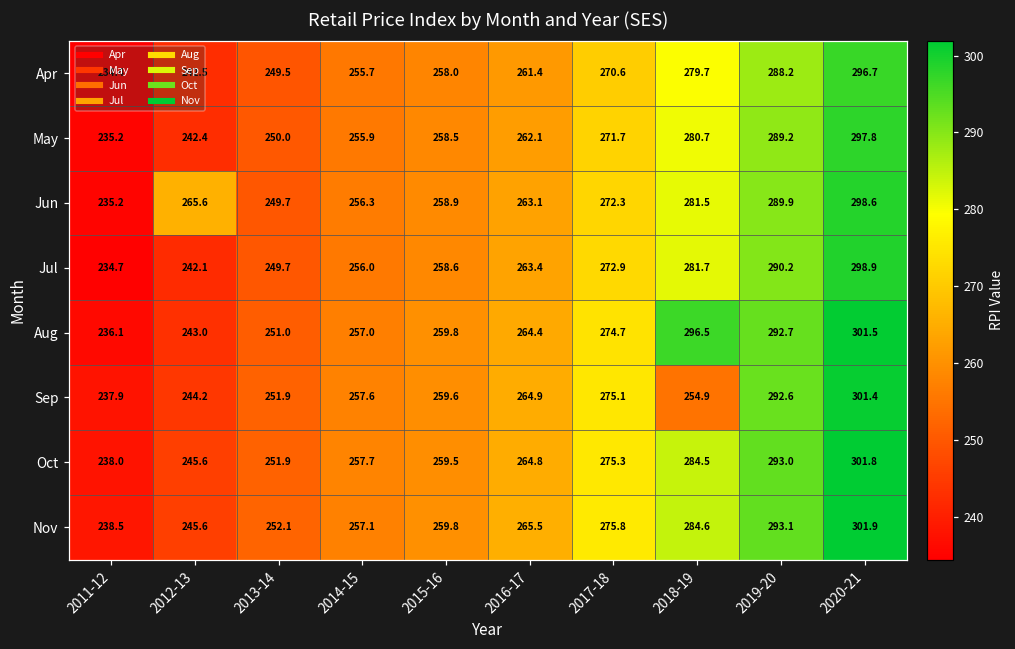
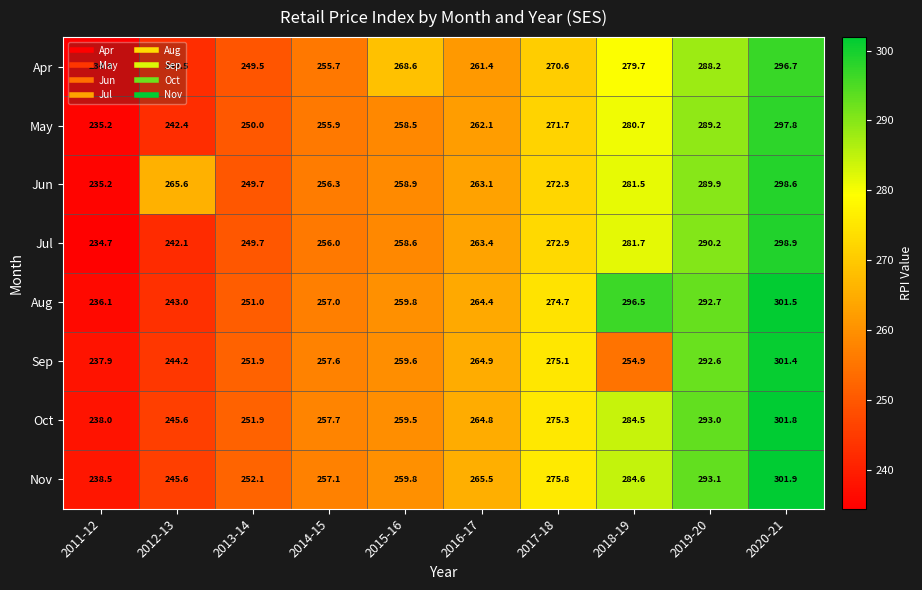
  {
    "Apr": {
      "2013-14": 249.5,
      "2014-15": 255.7,
-     "2015-16": 258.0,
+     "2015-16": 268.6,
      "2016-17": 261.4,
      "2017-18": 270.6,
      "2018-19": 279.7,
      "2019-20": 288.2,
      "2020-21": 296.7
    },
    "May": {
      "2011-12": 235.2,
      "2012-13": 242.4,
      "2013-14": 250.0,
      "2014-15": 255.9,
      "2015-16": 258.5,
      "2016-17": 262.1,
      "2017-18": 271.7,
      "2018-19": 280.7,
      "2019-20": 289.2,
      "2020-21": 297.8
    },
    "Jun": {
      "2011-12": 235.2,
      "2012-13": 265.6,
      "2013-14": 249.7,
      "2014-15": 256.3,
      "2015-16": 258.9,
      "2016-17": 263.1,
      "2017-18": 272.3,
      "2018-19": 281.5,
      "2019-20": 289.9,
      "2020-21": 298.6
    },
    "Jul": {
      "2011-12": 234.7,
      "2012-13": 242.1,
      "2013-14": 249.7,
      "2014-15": 256.0,
      "2015-16": 258.6,
      "2016-17": 263.4,
      "2017-18": 272.9,
      "2018-19": 281.7,
      "2019-20": 290.2,
      "2020-21": 298.9
    },
    "Aug": {
      "2011-12": 236.1,
      "2012-13": 243.0,
      "2013-14": 251.0,
      "2014-15": 257.0,
      "2015-16": 259.8,
      "2016-17": 264.4,
      "2017-18": 274.7,
      "2018-19": 296.5,
      "2019-20": 292.7,
      "2020-21": 301.5
    },
    "Sep": {
      "2011-12": 237.9,
      "2012-13": 244.2,
      "2013-14": 251.9,
      "2014-15": 257.6,
      "2015-16": 259.6,
      "2016-17": 264.9,
      "2017-18": 275.1,
      "2018-19": 254.9,
      "2019-20": 292.6,
      "2020-21": 301.4
    },
    "Oct": {
      "2011-12": 238.0,
      "2012-13": 245.6,
      "2013-14": 251.9,
      "2014-15": 257.7,
      "2015-16": 259.5,
      "2016-17": 264.8,
      "2017-18": 275.3,
      "2018-19": 284.5,
      "2019-20": 293.0,
      "2020-21": 301.8
    },
    "Nov": {
      "2011-12": 238.5,
      "2012-13": 245.6,
      "2013-14": 252.1,
      "2014-15": 257.1,
      "2015-16": 259.8,
      "2016-17": 265.5,
      "2017-18": 275.8,
      "2018-19": 284.6,
      "2019-20": 293.1,
      "2020-21": 301.9
    }
  }
